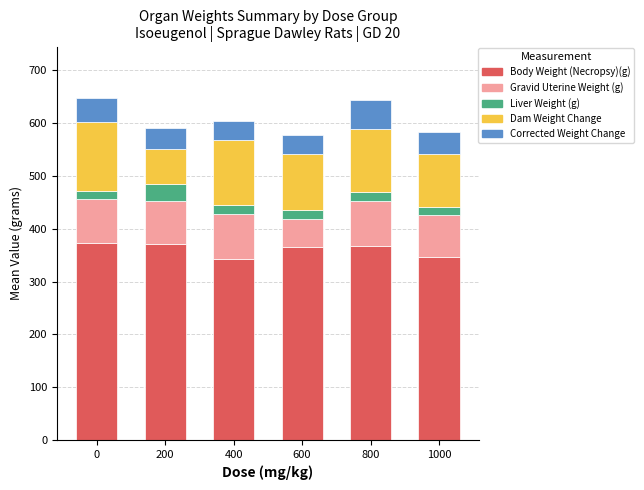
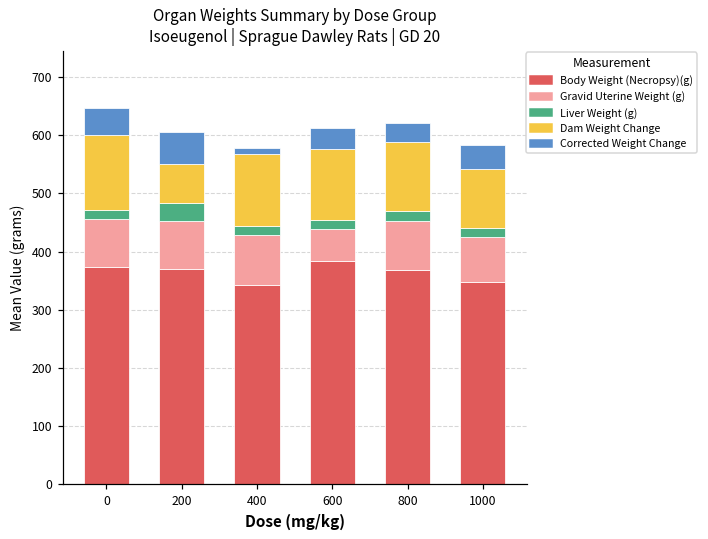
  {
    "Body Weight (Necropsy)(g)": {
      "0": 370,
      "200": 370,
      "400": 340,
-     "600": 370,
+     "600": 380,
      "800": 370,
      "1000": 350
    },
    "Gravid Uterine Weight (g)": {
      "0": 80,
      "200": 80,
      "400": 90,
      "600": 50,
      "800": 80,
      "1000": 80
    },
    "Liver Weight (g)": {
      "0": 20,
      "200": 30,
      "400": 20,
      "600": 20,
      "800": 20,
      "1000": 20
    },
    "Dam Weight Change": {
      "0": 130,
      "200": 70,
      "400": 120,
-     "600": 100,
+     "600": 120,
      "800": 120,
      "1000": 100
    },
    "Corrected Weight Change": {
      "0": 50,
-     "200": 40,
-     "400": 40,
+     "200": 50,
+     "400": 10,
      "600": 40,
-     "800": 60,
+     "800": 30,
      "1000": 40
    }
  }
